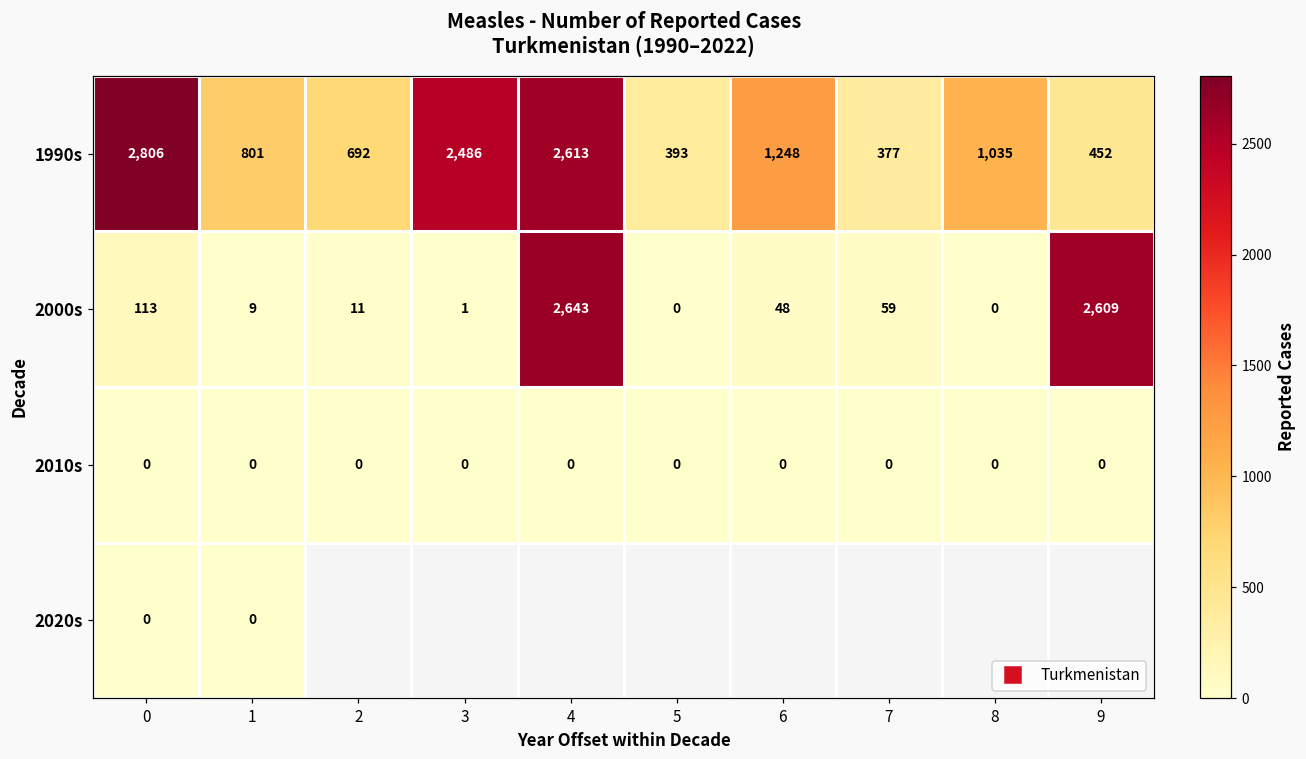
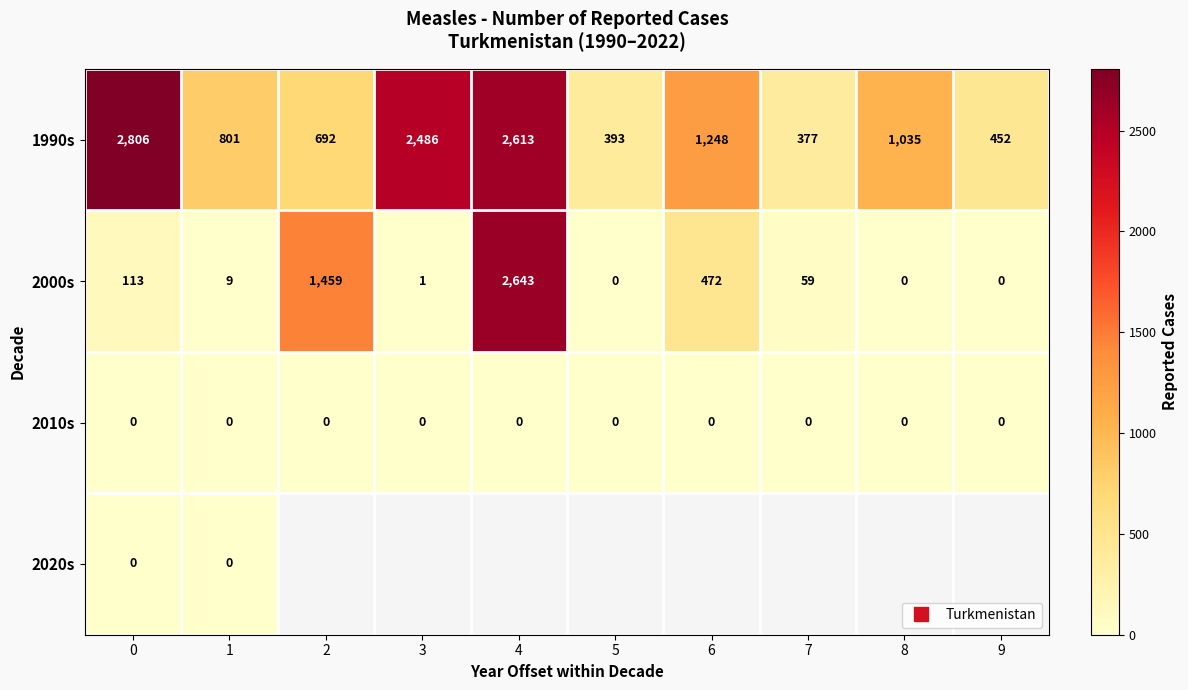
  {
    "1990s": {
      "0": "2,806",
      "1": "801",
      "2": "692",
      "3": "2,486",
      "4": "2,613",
      "5": "393",
      "6": "1,248",
      "7": "377",
      "8": "1,035",
      "9": "452"
    },
    "2000s": {
      "0": "113",
      "1": "9",
-     "2": "11",
+     "2": "1,459",
      "3": "1",
      "4": "2,643",
      "5": "0",
-     "6": "48",
+     "6": "472",
      "7": "59",
      "8": "0",
-     "9": "2,609"
+     "9": "0"
    },
    "2010s": {
      "0": "0",
      "1": "0",
      "2": "0",
      "3": "0",
      "4": "0",
      "5": "0",
      "6": "0",
      "7": "0",
      "8": "0",
      "9": "0"
    },
    "2020s": {
      "0": "0",
      "1": "0"
    }
  }
